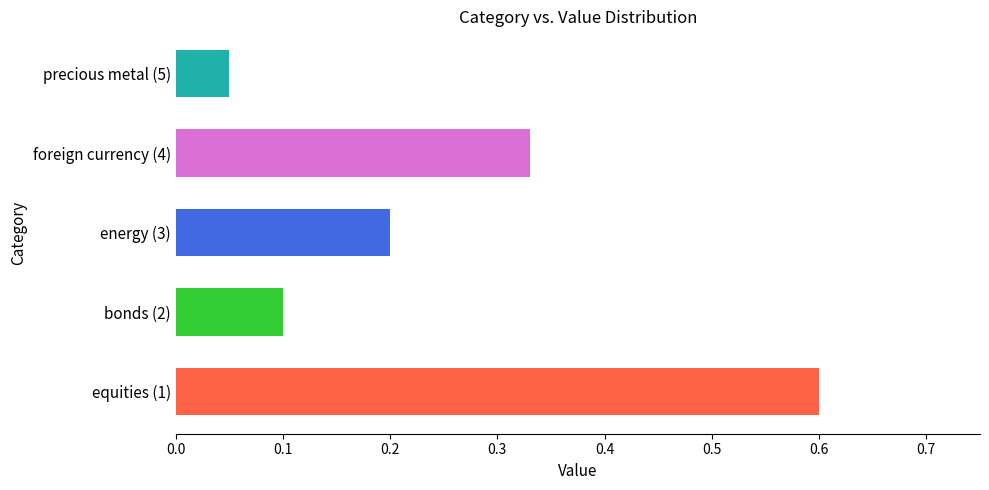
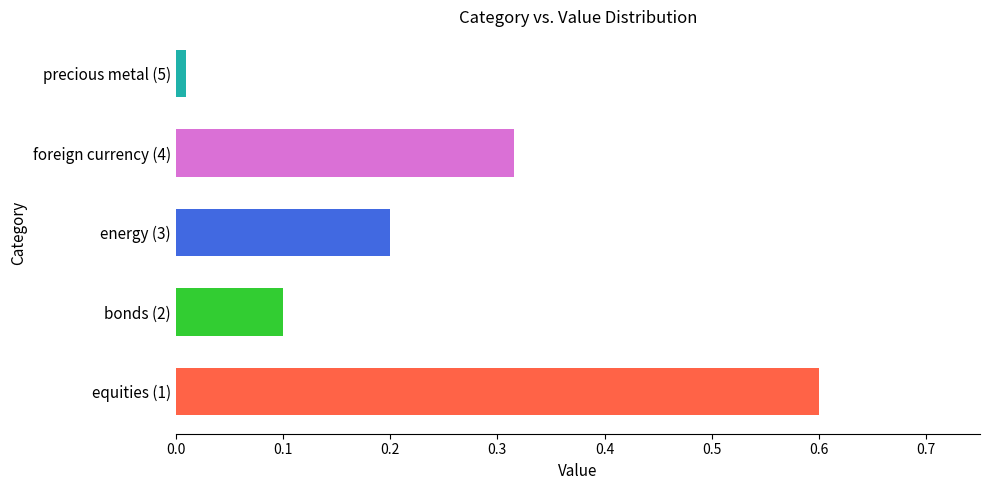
  {
-   "precious metal (5)": 0.05,
-   "foreign currency (4)": 0.330,
+   "precious metal (5)": 0.01,
+   "foreign currency (4)": 0.316,
    "energy (3)": 0.200,
    "bonds (2)": 0.100,
    "equities (1)": 0.600
  }
